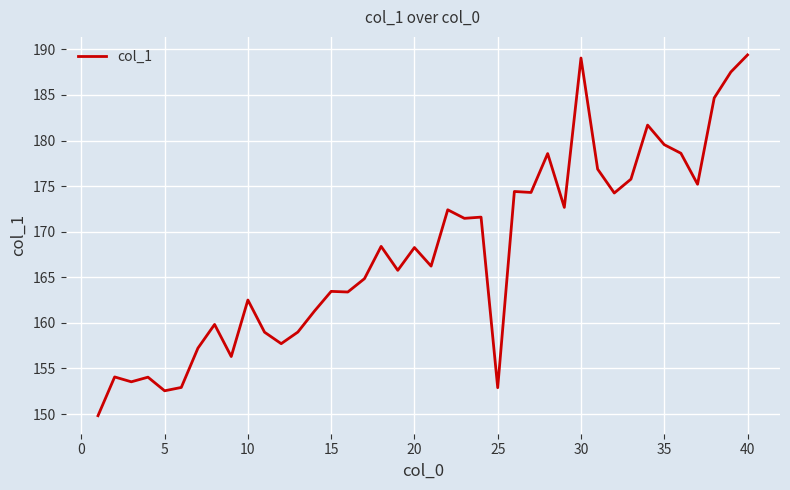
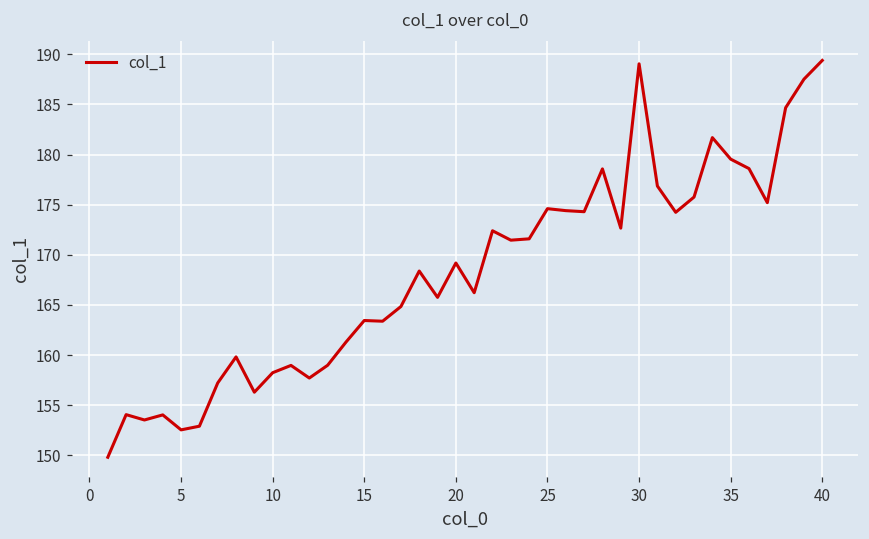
  {
    "5": 153,
-   "10": 163,
+   "10": 158,
    "15": 163,
-   "20": 168,
-   "25": 153,
+   "20": 169,
+   "25": 175,
    "30": 189,
    "35": 180,
    "40": 189
  }
